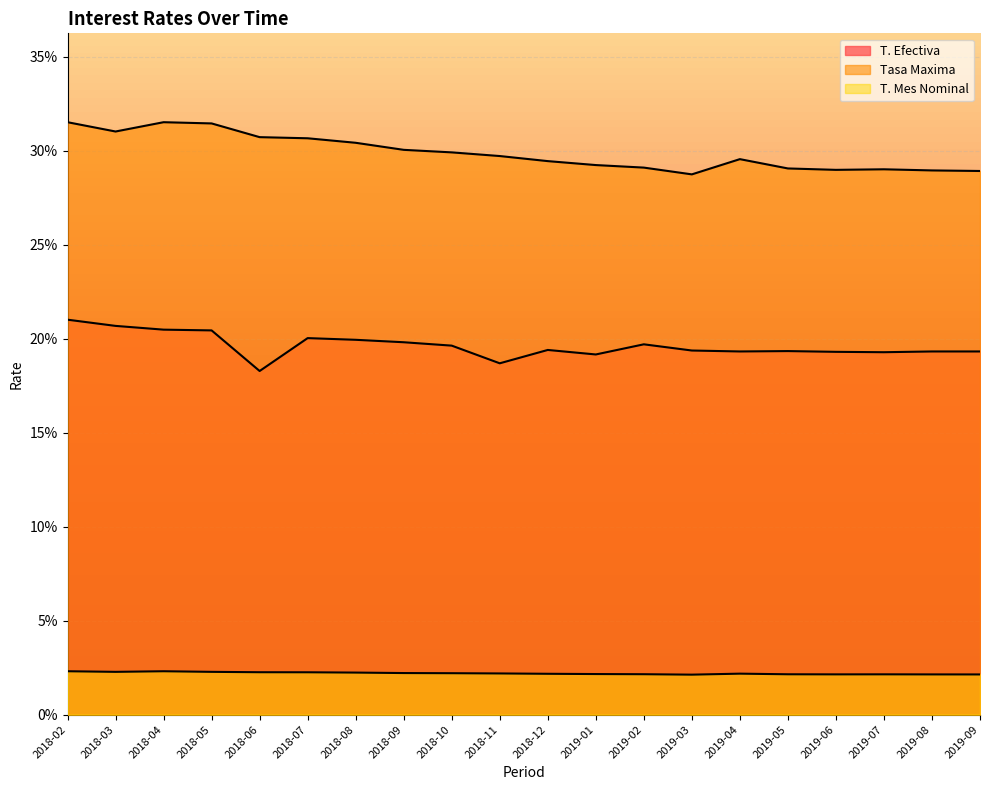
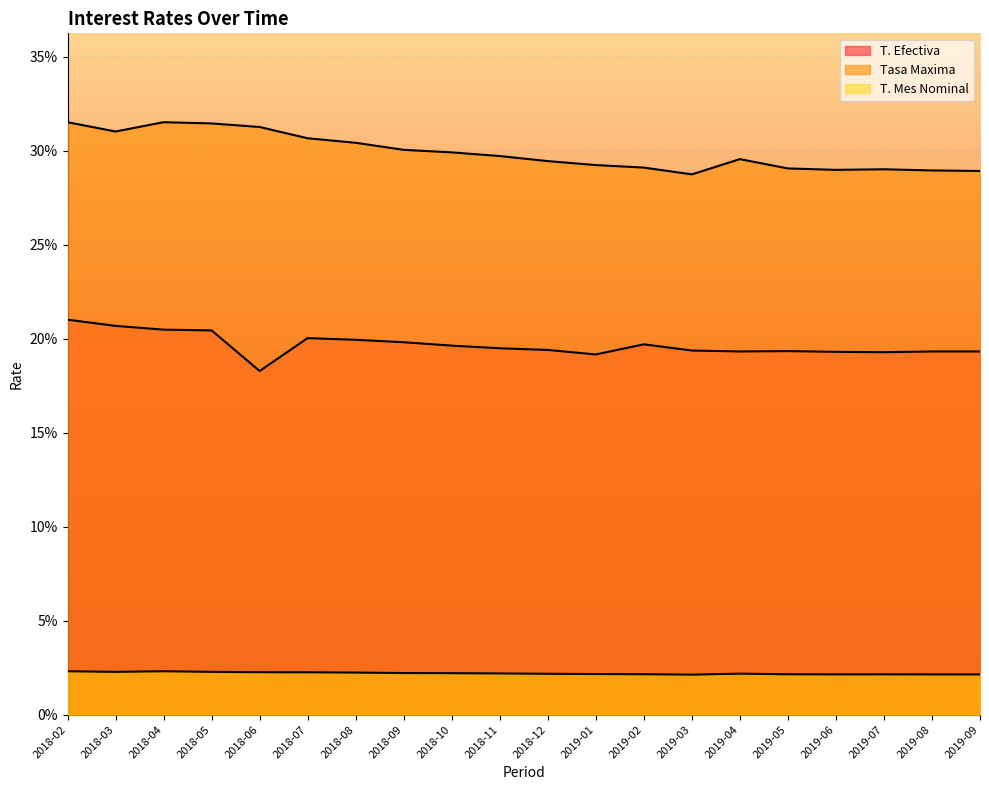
  {
    "T. Efectiva": {
      "2018-02": "21.0%",
      "2018-03": "20.7%",
      "2018-04": "20.5%",
      "2018-05": "20.4%",
      "2018-06": "18.3%",
      "2018-07": "20.0%",
      "2018-08": "19.9%",
      "2018-09": "19.8%",
      "2018-10": "19.6%",
-     "2018-11": "18.7%",
+     "2018-11": "19.5%",
      "2018-12": "19.4%",
      "2019-01": "19.2%",
      "2019-02": "19.7%",
      "2019-03": "19.4%",
      "2019-04": "19.3%",
      "2019-05": "19.3%",
      "2019-06": "19.3%",
      "2019-07": "19.3%",
      "2019-08": "19.3%",
      "2019-09": "19.3%"
    },
    "Tasa Maxima": {
      "2018-02": "31.5%",
      "2018-03": "31.0%",
      "2018-04": "31.5%",
      "2018-05": "31.5%",
-     "2018-06": "30.7%",
+     "2018-06": "31.3%",
      "2018-07": "30.7%",
      "2018-08": "30.4%",
      "2018-09": "30.0%",
      "2018-10": "29.9%",
      "2018-11": "29.7%",
      "2018-12": "29.4%",
      "2019-01": "29.2%",
      "2019-02": "29.1%",
      "2019-03": "28.7%",
      "2019-04": "29.5%",
      "2019-05": "29.1%",
      "2019-06": "29.0%",
      "2019-07": "29.0%",
      "2019-08": "29.0%",
      "2019-09": "28.9%"
    },
    "T. Mes Nominal": {
      "2018-02": "2.3%",
      "2018-03": "2.3%",
      "2018-04": "2.3%",
      "2018-05": "2.3%",
      "2018-06": "2.3%",
      "2018-07": "2.3%",
      "2018-08": "2.2%",
      "2018-09": "2.2%",
      "2018-10": "2.2%",
      "2018-11": "2.2%",
      "2018-12": "2.2%",
      "2019-01": "2.2%",
      "2019-02": "2.2%",
      "2019-03": "2.1%",
      "2019-04": "2.2%",
      "2019-05": "2.1%",
      "2019-06": "2.1%",
      "2019-07": "2.1%",
      "2019-08": "2.1%",
      "2019-09": "2.1%"
    }
  }
